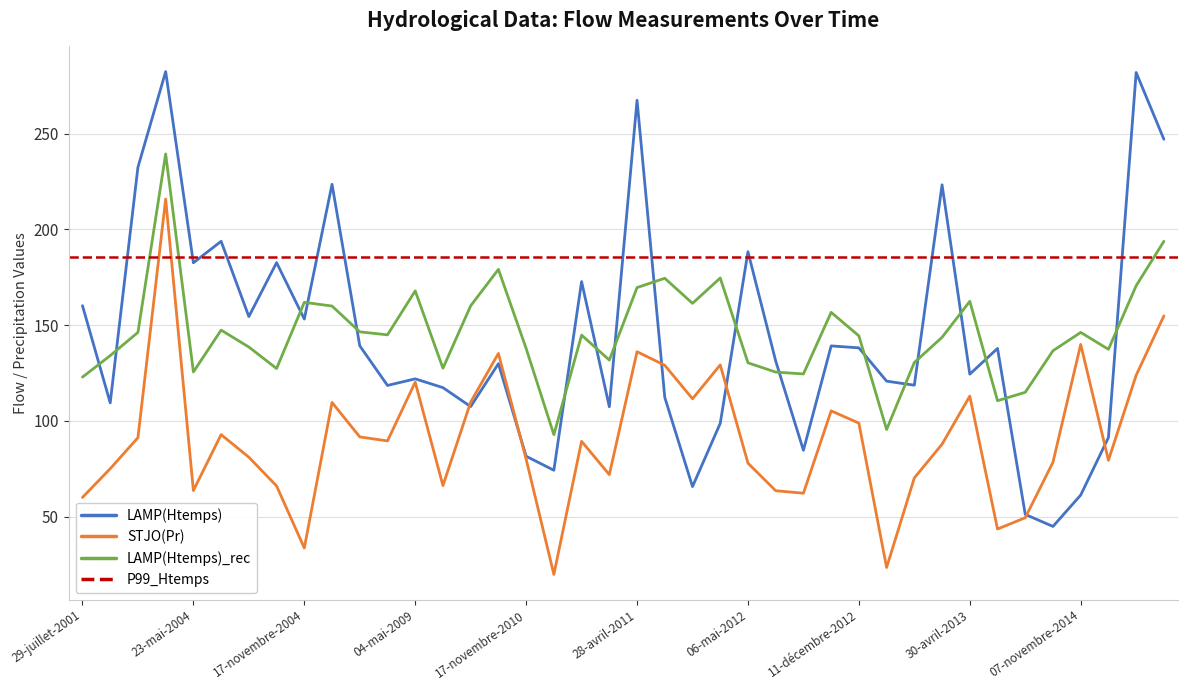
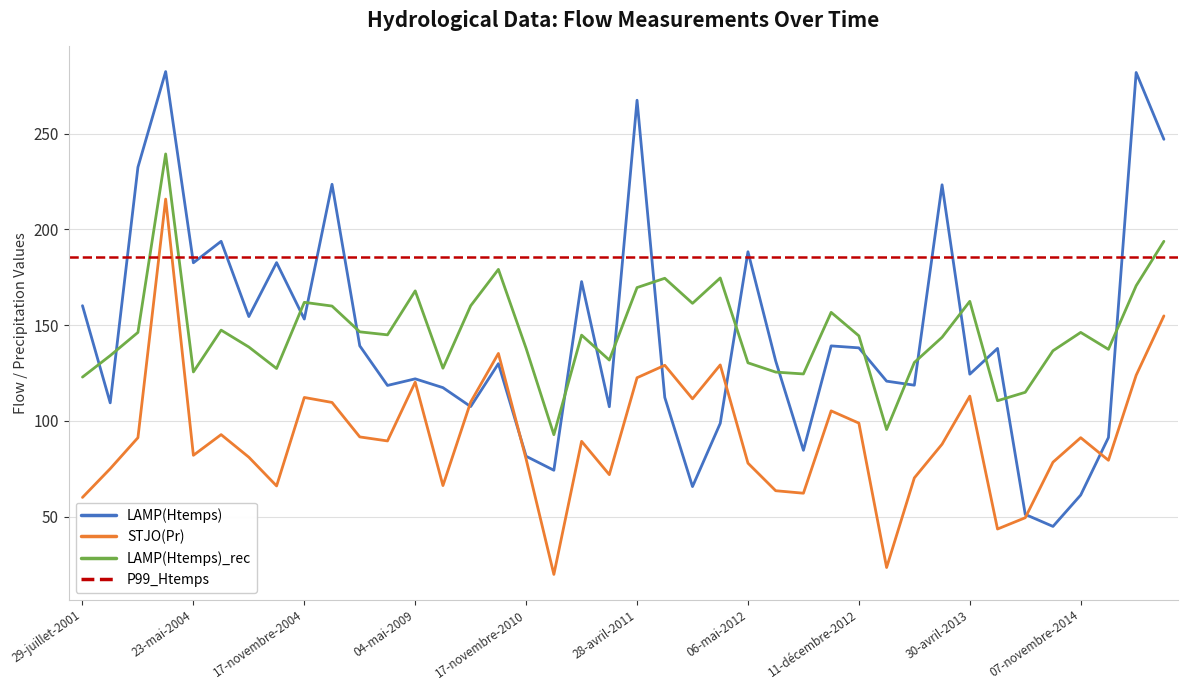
  {
    "LAMP(Htemps)": {
      "29-juillet-2001": 160,
      "23-mai-2004": 183,
      "17-novembre-2004": 153,
      "04-mai-2009": 122,
      "17-novembre-2010": 82,
      "28-avril-2011": 267,
      "06-mai-2012": 188,
      "11-décembre-2012": 138,
      "30-avril-2013": 124,
      "07-novembre-2014": 61
    },
    "STJO(Pr)": {
      "29-juillet-2001": 60,
-     "23-mai-2004": 64,
-     "17-novembre-2004": 34,
+     "23-mai-2004": 82,
+     "17-novembre-2004": 112,
      "04-mai-2009": 120,
      "17-novembre-2010": 80,
-     "28-avril-2011": 136,
+     "28-avril-2011": 123,
      "06-mai-2012": 78,
      "11-décembre-2012": 99,
      "30-avril-2013": 113,
-     "07-novembre-2014": 140
+     "07-novembre-2014": 91
    },
    "LAMP(Htemps)_rec": {
      "29-juillet-2001": 123,
      "23-mai-2004": 126,
      "17-novembre-2004": 162,
      "04-mai-2009": 168,
      "17-novembre-2010": 138,
      "28-avril-2011": 170,
      "06-mai-2012": 130,
      "11-décembre-2012": 144,
      "30-avril-2013": 162,
      "07-novembre-2014": 146
    }
  }
